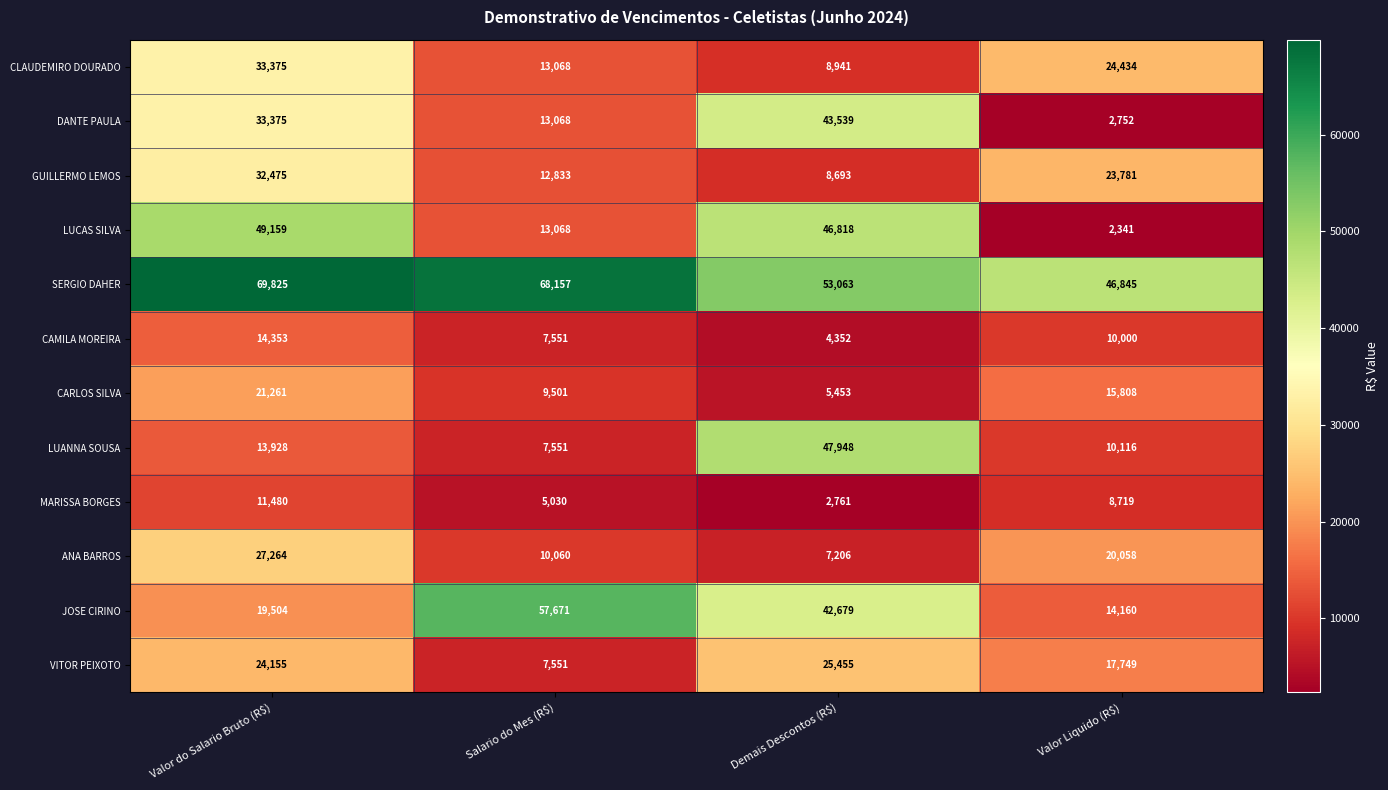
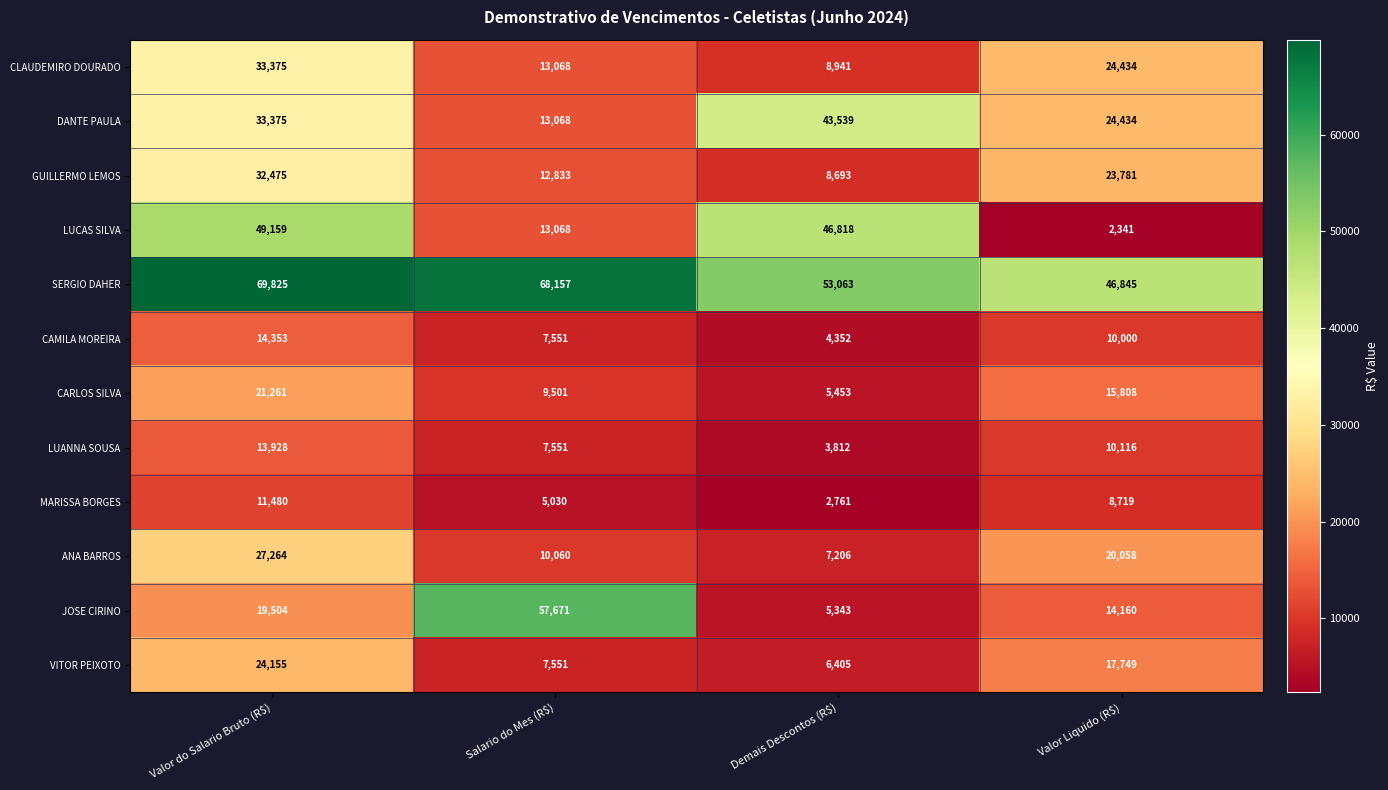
  {
    "CLAUDEMIRO DOURADO": {
      "Valor do Salario Bruto (R$)": "33,375",
      "Salario do Mes (R$)": "13,068",
      "Demais Descontos (R$)": "8,941",
      "Valor Liquido (R$)": "24,434"
    },
    "DANTE PAULA": {
      "Valor do Salario Bruto (R$)": "33,375",
      "Salario do Mes (R$)": "13,068",
      "Demais Descontos (R$)": "43,539",
-     "Valor Liquido (R$)": "2,752"
+     "Valor Liquido (R$)": "24,434"
    },
    "GUILLERMO LEMOS": {
      "Valor do Salario Bruto (R$)": "32,475",
      "Salario do Mes (R$)": "12,833",
      "Demais Descontos (R$)": "8,693",
      "Valor Liquido (R$)": "23,781"
    },
    "LUCAS SILVA": {
      "Valor do Salario Bruto (R$)": "49,159",
      "Salario do Mes (R$)": "13,068",
      "Demais Descontos (R$)": "46,818",
      "Valor Liquido (R$)": "2,341"
    },
    "SERGIO DAHER": {
      "Valor do Salario Bruto (R$)": "69,825",
      "Salario do Mes (R$)": "68,157",
      "Demais Descontos (R$)": "53,063",
      "Valor Liquido (R$)": "46,845"
    },
    "CAMILA MOREIRA": {
      "Valor do Salario Bruto (R$)": "14,353",
      "Salario do Mes (R$)": "7,551",
      "Demais Descontos (R$)": "4,352",
      "Valor Liquido (R$)": "10,000"
    },
    "CARLOS SILVA": {
      "Valor do Salario Bruto (R$)": "21,261",
      "Salario do Mes (R$)": "9,501",
      "Demais Descontos (R$)": "5,453",
      "Valor Liquido (R$)": "15,808"
    },
    "LUANNA SOUSA": {
      "Valor do Salario Bruto (R$)": "13,928",
      "Salario do Mes (R$)": "7,551",
-     "Demais Descontos (R$)": "47,948",
+     "Demais Descontos (R$)": "3,812",
      "Valor Liquido (R$)": "10,116"
    },
    "MARISSA BORGES": {
      "Valor do Salario Bruto (R$)": "11,480",
      "Salario do Mes (R$)": "5,030",
      "Demais Descontos (R$)": "2,761",
      "Valor Liquido (R$)": "8,719"
    },
    "ANA BARROS": {
      "Valor do Salario Bruto (R$)": "27,264",
      "Salario do Mes (R$)": "10,060",
      "Demais Descontos (R$)": "7,206",
      "Valor Liquido (R$)": "20,058"
    },
    "JOSE CIRINO": {
      "Valor do Salario Bruto (R$)": "19,504",
      "Salario do Mes (R$)": "57,671",
-     "Demais Descontos (R$)": "42,679",
+     "Demais Descontos (R$)": "5,343",
      "Valor Liquido (R$)": "14,160"
    },
    "VITOR PEIXOTO": {
      "Valor do Salario Bruto (R$)": "24,155",
      "Salario do Mes (R$)": "7,551",
-     "Demais Descontos (R$)": "25,455",
+     "Demais Descontos (R$)": "6,405",
      "Valor Liquido (R$)": "17,749"
    }
  }
